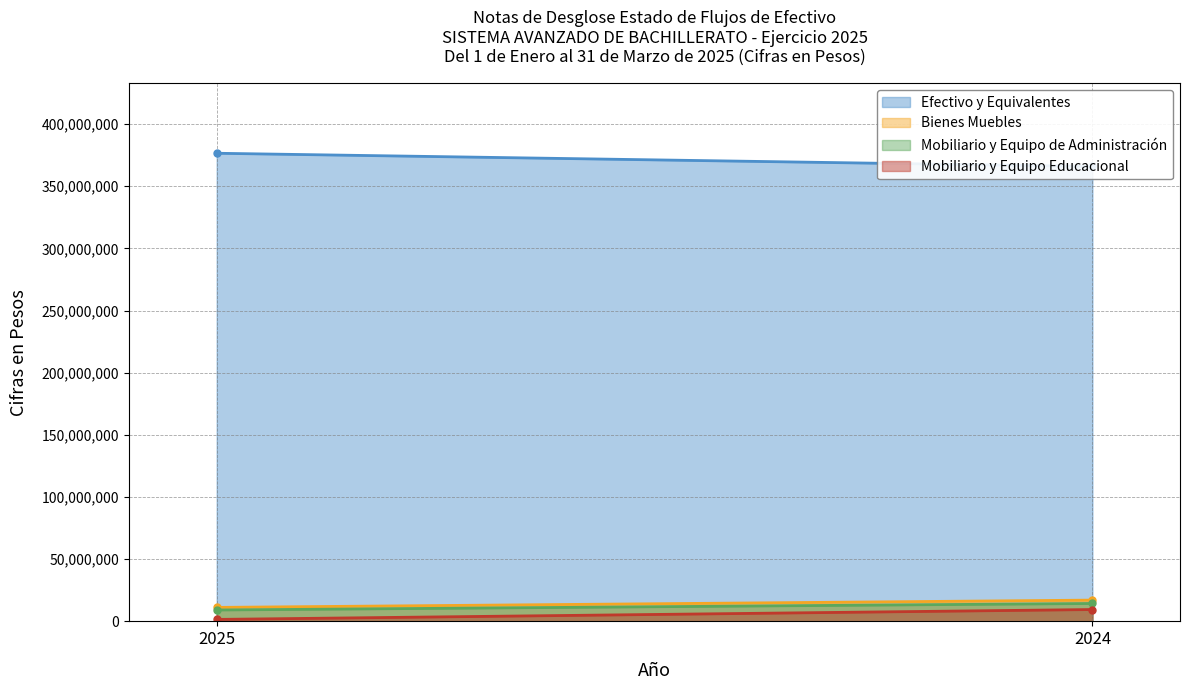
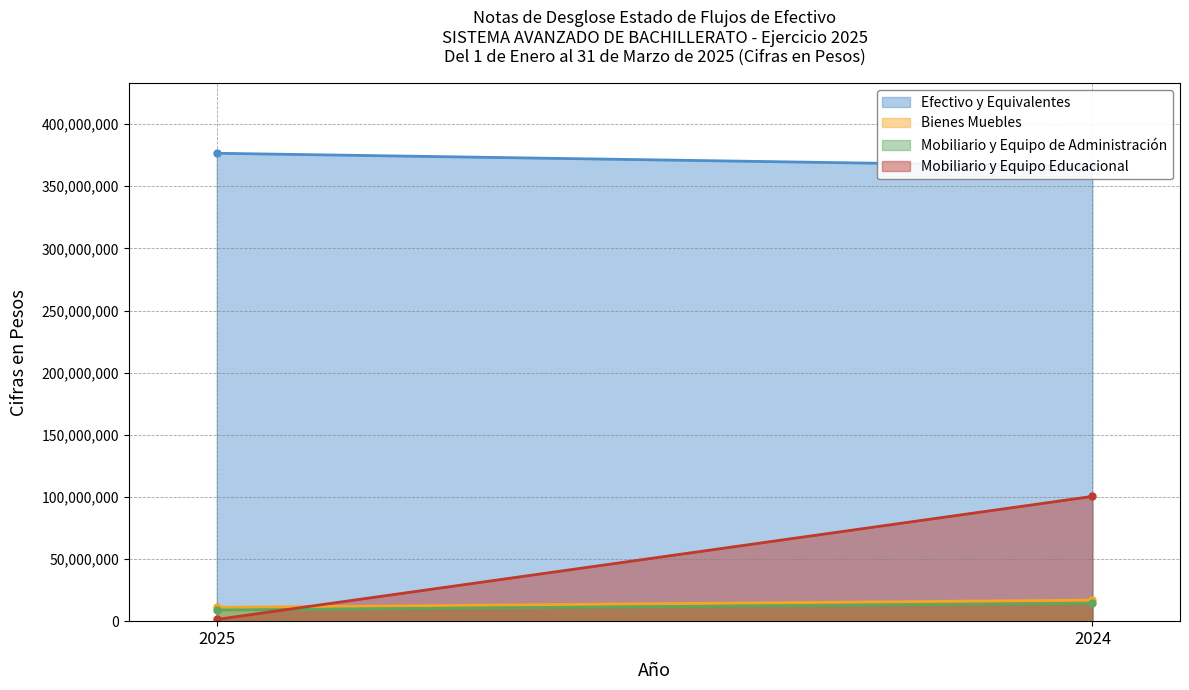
  {
    "Efectivo y Equivalentes": {
      "2025": "376,000,000"
    },
    "Bienes Muebles": {
      "2025": "11,000,000",
      "2024": "17,000,000"
    },
    "Mobiliario y Equipo de Administración": {
      "2025": "9,000,000",
      "2024": "14,000,000"
    },
    "Mobiliario y Equipo Educacional": {
      "2025": "2,000,000",
-     "2024": "10,000,000"
+     "2024": "101,000,000"
    }
  }
